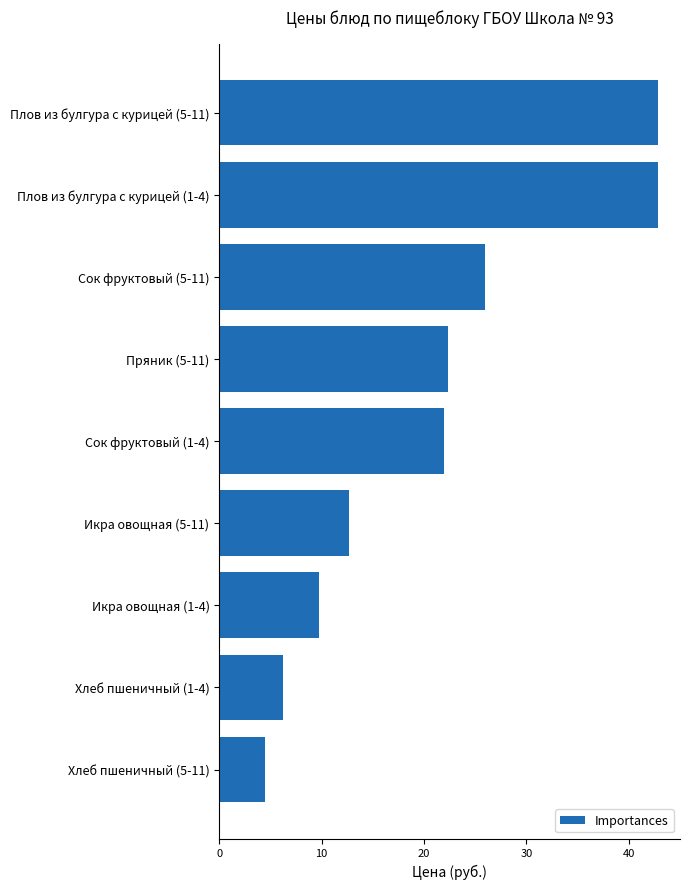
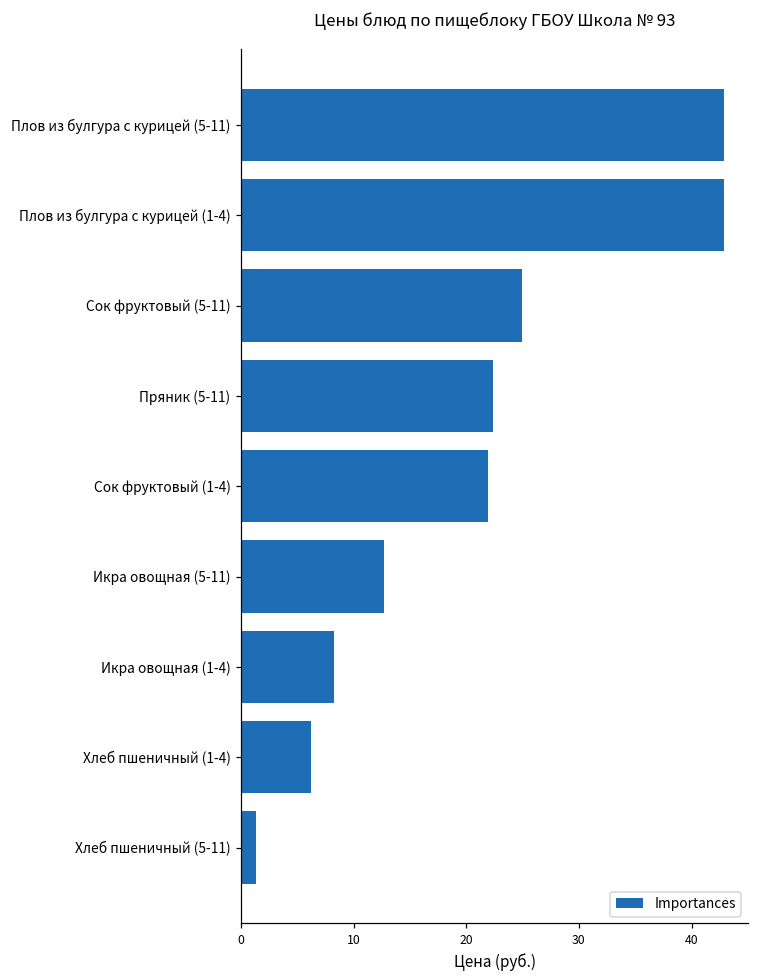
  {
    "Плов из булгура с курицей (5-11)": 42.9,
    "Плов из булгура с курицей (1-4)": 42.9,
-   "Сок фруктовый (5-11)": 25.9,
+   "Сок фруктовый (5-11)": 25.0,
    "Пряник (5-11)": 22.4,
    "Сок фруктовый (1-4)": 22.0,
    "Икра овощная (5-11)": 12.7,
-   "Икра овощная (1-4)": 9.8,
+   "Икра овощная (1-4)": 8.2,
    "Хлеб пшеничный (1-4)": 6.2,
-   "Хлеб пшеничный (5-11)": 4.4
+   "Хлеб пшеничный (5-11)": 1.4
  }
